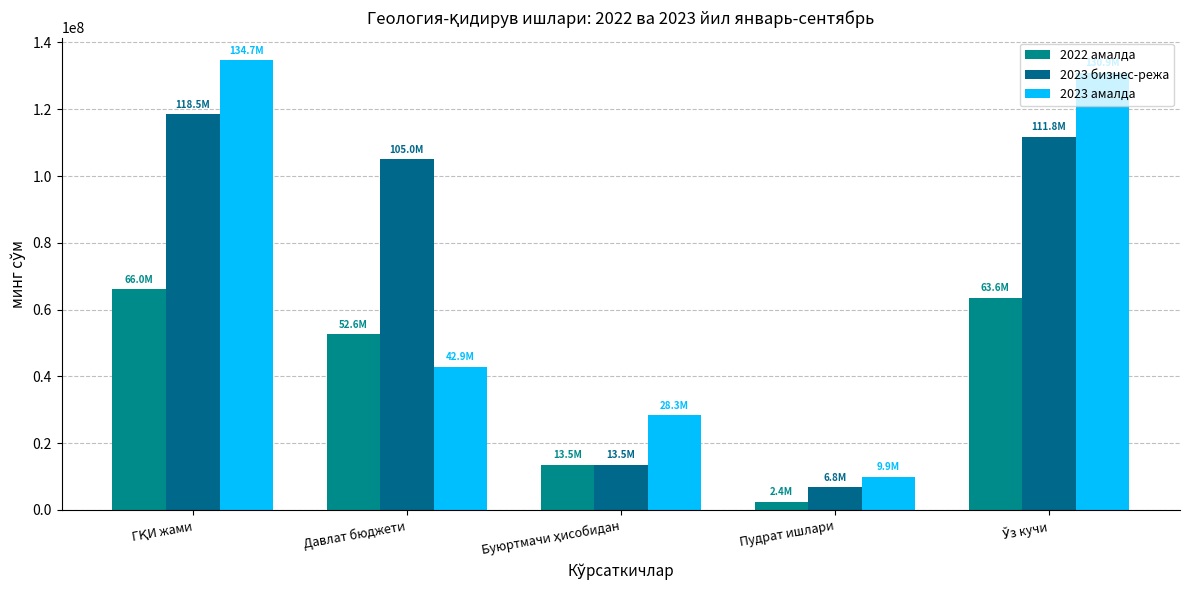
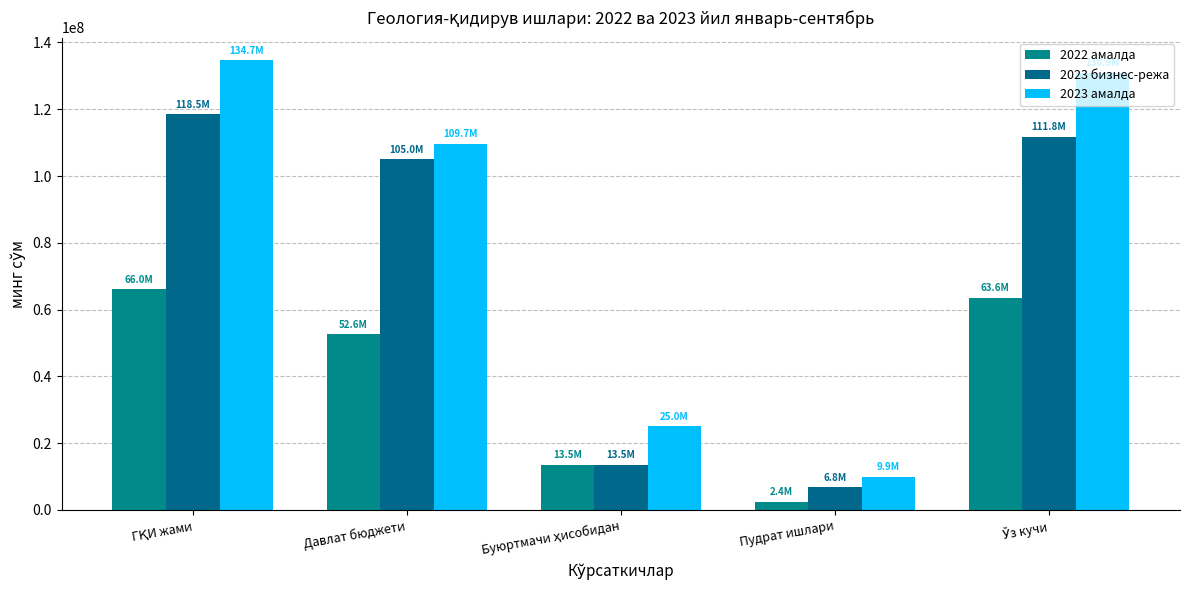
  {
    "2023 амалда": {
      "ГҚИ жами": "134.7M",
-     "Давлат бюджети": "42.9M",
-     "Буюртмачи ҳисобидан": "28.3M",
+     "Давлат бюджети": "109.7M",
+     "Буюртмачи ҳисобидан": "25.0M",
      "Пудрат ишлари": "9.9M"
    }
  }
